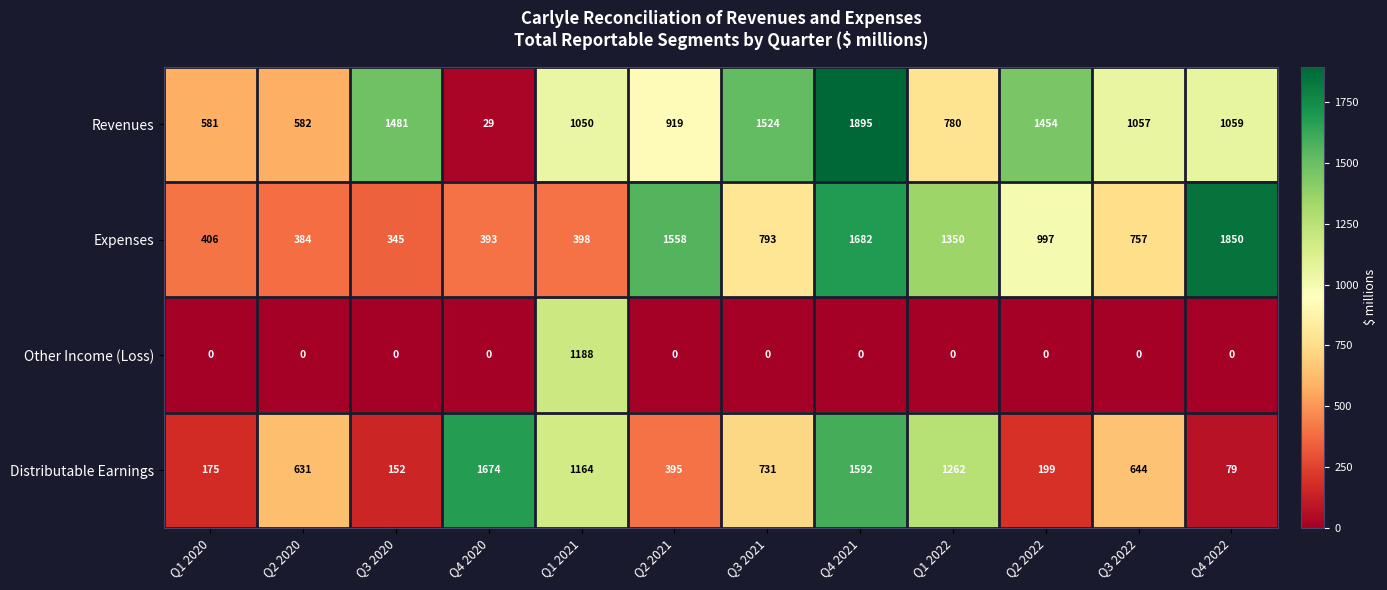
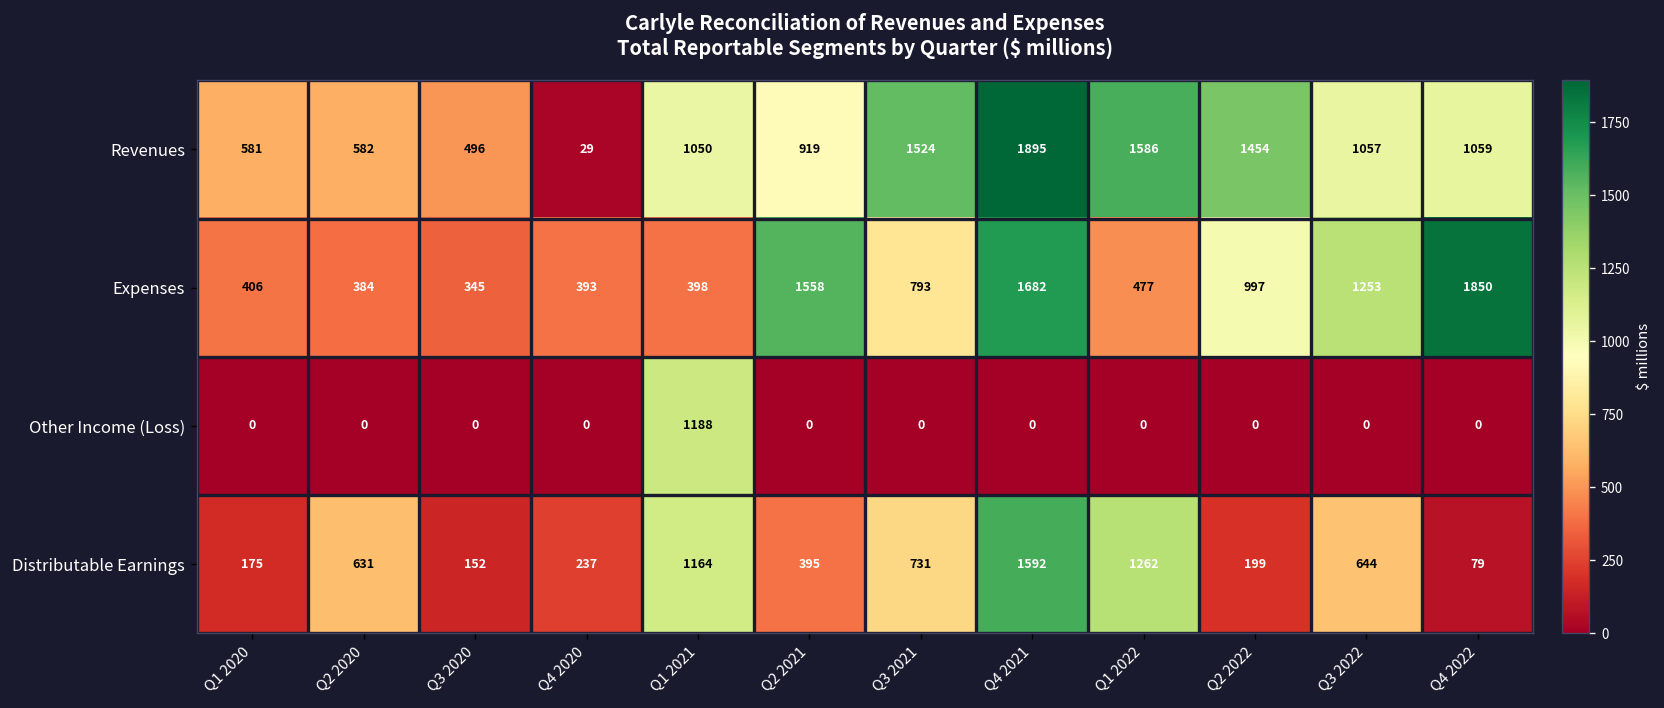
  {
    "Revenues": {
      "Q1 2020": 581,
      "Q2 2020": 582,
-     "Q3 2020": 1481,
+     "Q3 2020": 496,
      "Q4 2020": 29,
      "Q1 2021": 1050,
      "Q2 2021": 919,
      "Q3 2021": 1524,
      "Q4 2021": 1895,
-     "Q1 2022": 780,
+     "Q1 2022": 1586,
      "Q2 2022": 1454,
      "Q3 2022": 1057,
      "Q4 2022": 1059
    },
    "Expenses": {
      "Q1 2020": 406,
      "Q2 2020": 384,
      "Q3 2020": 345,
      "Q4 2020": 393,
      "Q1 2021": 398,
      "Q2 2021": 1558,
      "Q3 2021": 793,
      "Q4 2021": 1682,
-     "Q1 2022": 1350,
+     "Q1 2022": 477,
      "Q2 2022": 997,
-     "Q3 2022": 757,
+     "Q3 2022": 1253,
      "Q4 2022": 1850
    },
    "Other Income (Loss)": {
      "Q1 2020": 0,
      "Q2 2020": 0,
      "Q3 2020": 0,
      "Q4 2020": 0,
      "Q1 2021": 1188,
      "Q2 2021": 0,
      "Q3 2021": 0,
      "Q4 2021": 0,
      "Q1 2022": 0,
      "Q2 2022": 0,
      "Q3 2022": 0,
      "Q4 2022": 0
    },
    "Distributable Earnings": {
      "Q1 2020": 175,
      "Q2 2020": 631,
      "Q3 2020": 152,
-     "Q4 2020": 1674,
+     "Q4 2020": 237,
      "Q1 2021": 1164,
      "Q2 2021": 395,
      "Q3 2021": 731,
      "Q4 2021": 1592,
      "Q1 2022": 1262,
      "Q2 2022": 199,
      "Q3 2022": 644,
      "Q4 2022": 79
    }
  }
